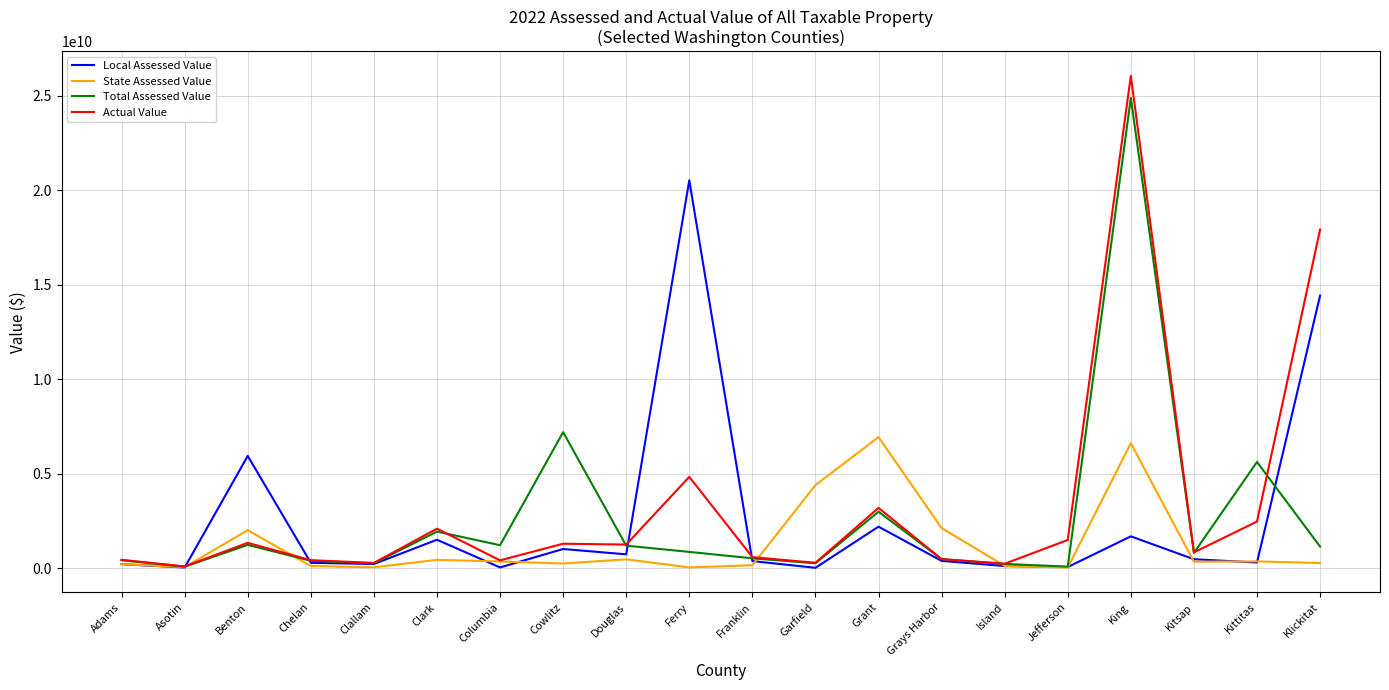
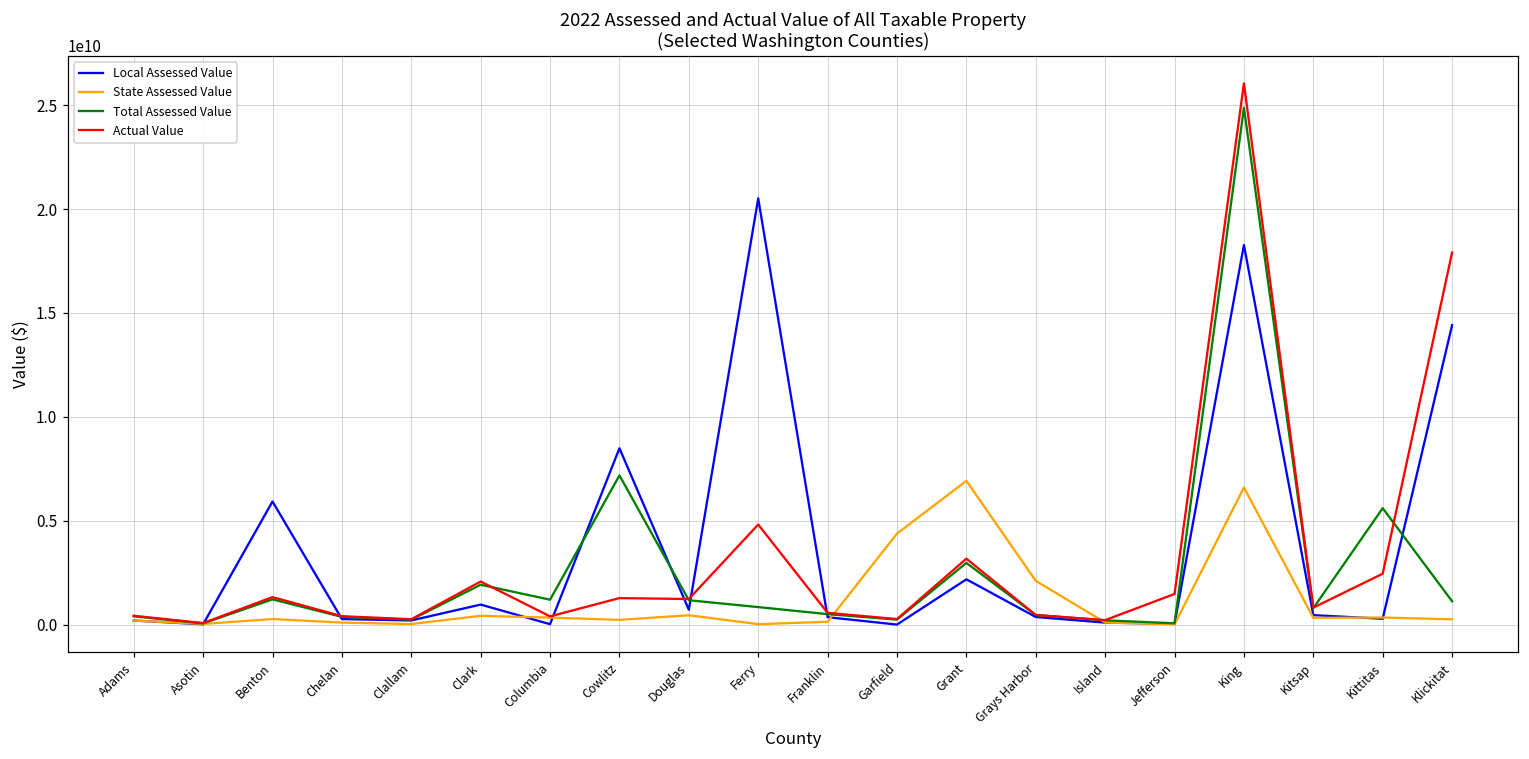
  {
    "Local Assessed Value": {
      "Benton": 5900000000,
-     "Clark": 1500000000,
+     "Clark": 1000000000,
      "Columbia": 0,
-     "Cowlitz": 1000000000,
+     "Cowlitz": 8500000000,
      "Douglas": 700000000,
      "Ferry": 20500000000,
      "Franklin": 400000000,
      "Garfield": 0,
      "Grant": 2200000000,
-     "King": 1700000000,
+     "King": 18300000000,
      "Klickitat": 14400000000
    },
    "State Assessed Value": {
-     "Benton": 2000000000,
+     "Benton": 300000000,
      "Chelan": 100000000,
      "Clallam": 0,
      "Clark": 400000000,
      "Cowlitz": 200000000,
      "Douglas": 500000000,
      "Ferry": 0,
      "Franklin": 100000000,
      "Garfield": 4400000000,
      "Grant": 6900000000,
      "Grays Harbor": 2100000000,
      "King": 6600000000,
      "Klickitat": 300000000
    },
    "Total Assessed Value": {
      "Clark": 1900000000,
      "Columbia": 1200000000,
      "Cowlitz": 7200000000,
      "Ferry": 900000000,
      "Grant": 3000000000,
      "King": 24900000000,
      "Kittitas": 5600000000,
      "Klickitat": 1100000000
    },
    "Actual Value": {
      "Clark": 2100000000,
      "Cowlitz": 1300000000,
      "Ferry": 4800000000,
      "Grant": 3200000000,
      "Jefferson": 1500000000,
      "King": 26000000000,
      "Kittitas": 2500000000,
      "Klickitat": 17900000000
    }
  }
